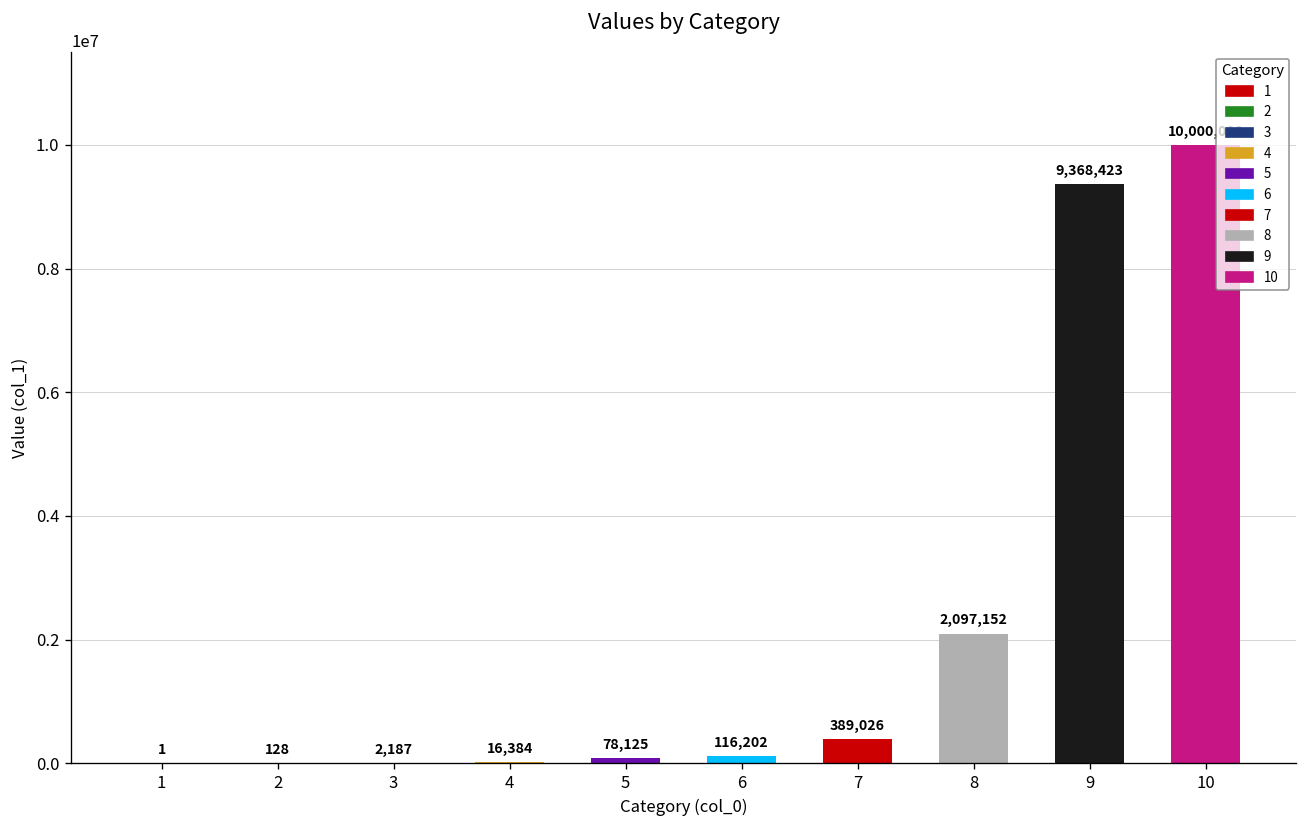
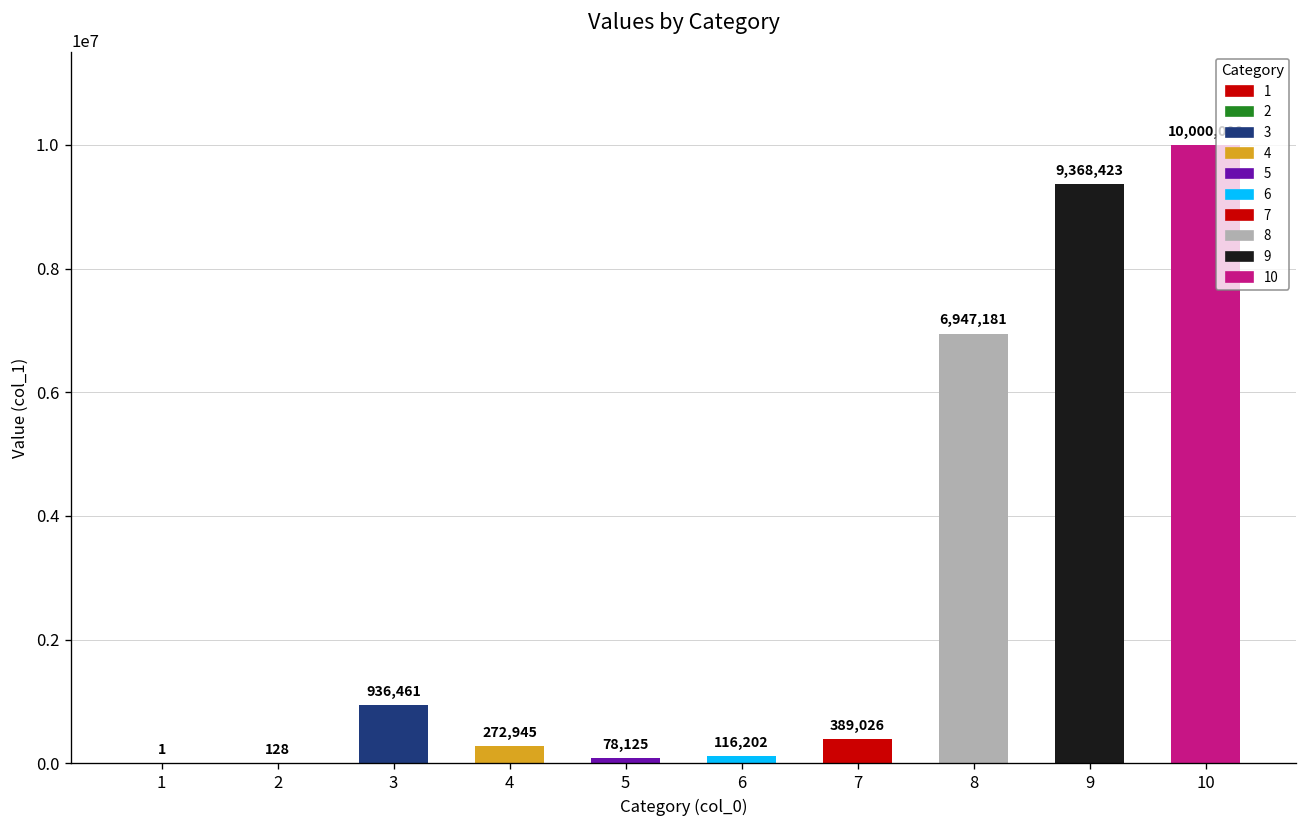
  {
    "1": "1",
    "2": "128",
-   "3": "2,187",
-   "4": "16,384",
+   "3": "936,461",
+   "4": "272,945",
    "5": "78,125",
    "6": "116,202",
    "7": "389,026",
-   "8": "2,097,152",
+   "8": "6,947,181",
    "9": "9,368,423"
  }
